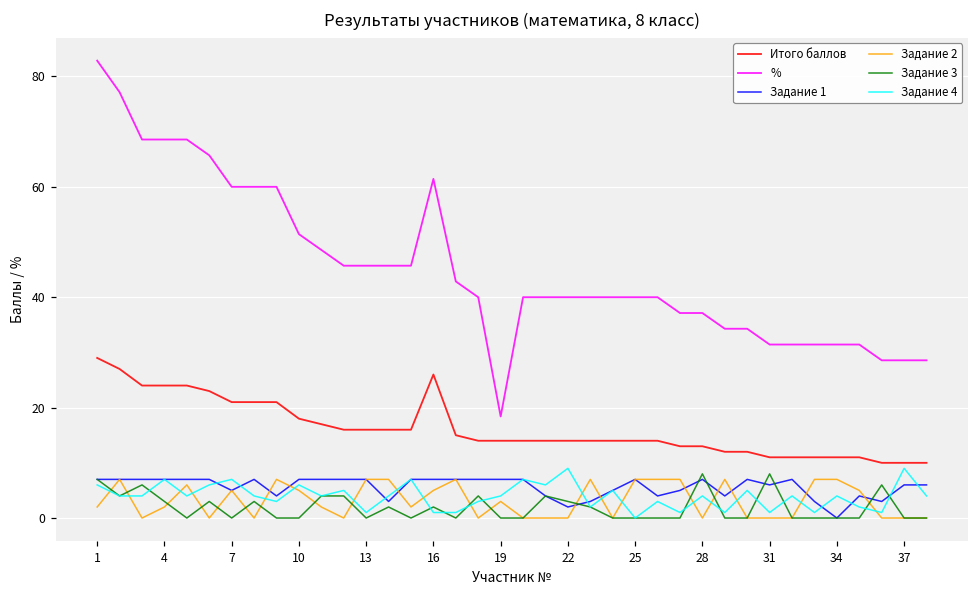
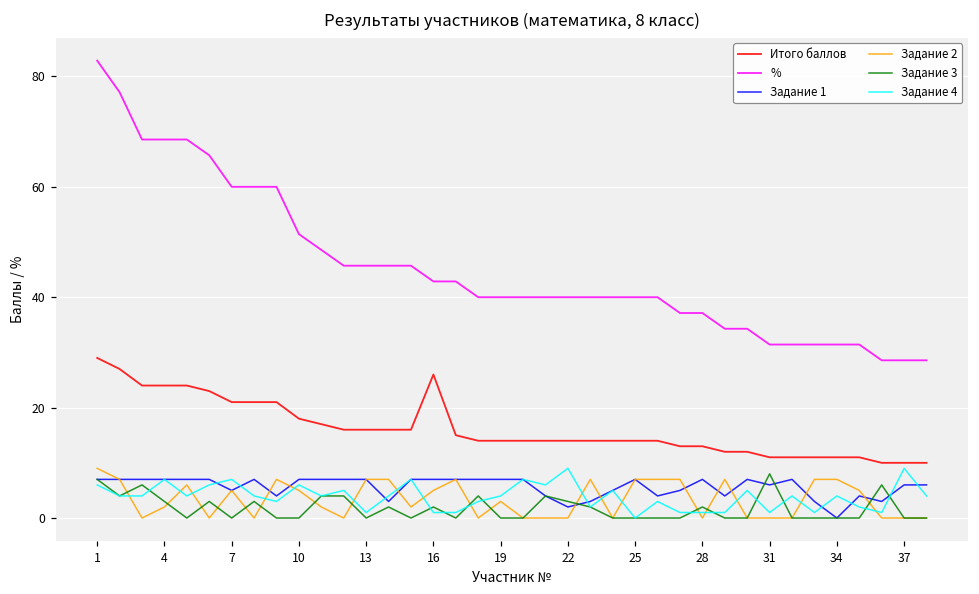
  {
    "Итого баллов": {
      "1": 29,
      "4": 24,
      "7": 21,
      "10": 18,
      "13": 16,
      "16": 26,
      "19": 14,
      "22": 14,
      "25": 14,
      "28": 13,
      "31": 11,
      "34": 11,
      "37": 10
    },
    "%": {
      "1": 83,
      "4": 69,
      "7": 60,
      "10": 51,
      "13": 46,
-     "16": 61,
-     "19": 18,
+     "16": 43,
+     "19": 40,
      "22": 40,
      "25": 40,
      "28": 37,
      "31": 31,
      "34": 31,
      "37": 29
    },
    "Задание 1": {
      "10": 7,
      "16": 7,
      "19": 7,
      "22": 2,
      "28": 7,
      "31": 6,
      "37": 6
    },
    "Задание 2": {
-     "1": 2,
+     "1": 9,
      "4": 2,
      "10": 5,
      "16": 5,
      "19": 3,
      "22": 0,
      "28": 0,
      "31": 0,
      "34": 7
    },
    "Задание 3": {
      "4": 3,
      "7": 0,
      "10": 0,
      "13": 0,
      "16": 2,
      "19": 0,
      "22": 3,
-     "28": 8,
+     "28": 2,
      "31": 8
    },
    "Задание 4": {
      "1": 6,
      "7": 7,
      "10": 6,
      "13": 1,
      "16": 1,
      "19": 4,
      "22": 9,
-     "28": 4,
+     "28": 1,
      "31": 1,
      "34": 4,
      "37": 9
    }
  }
